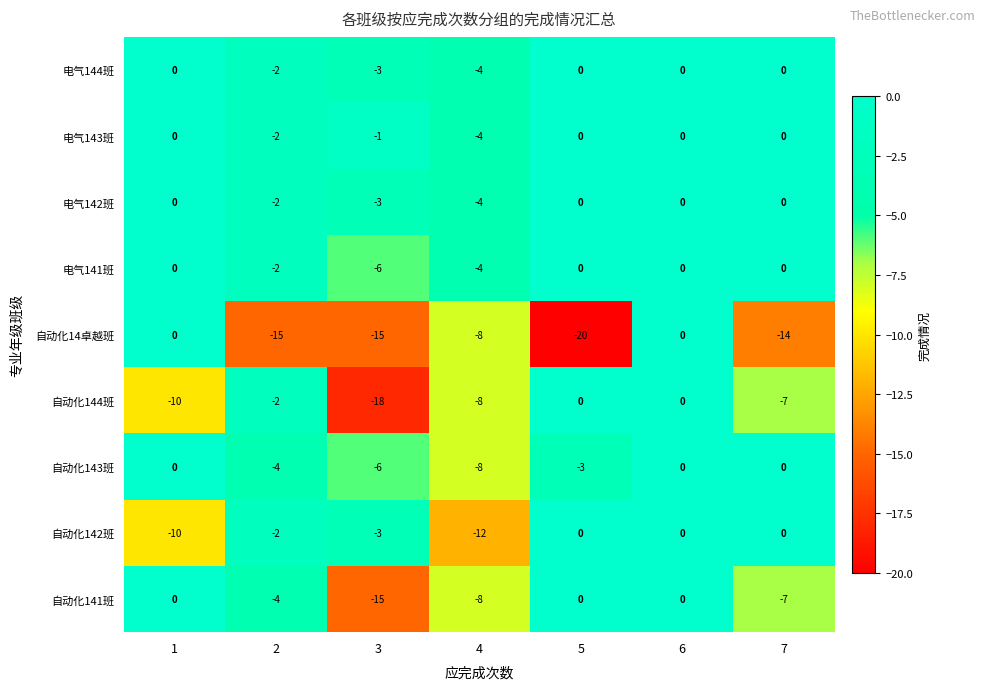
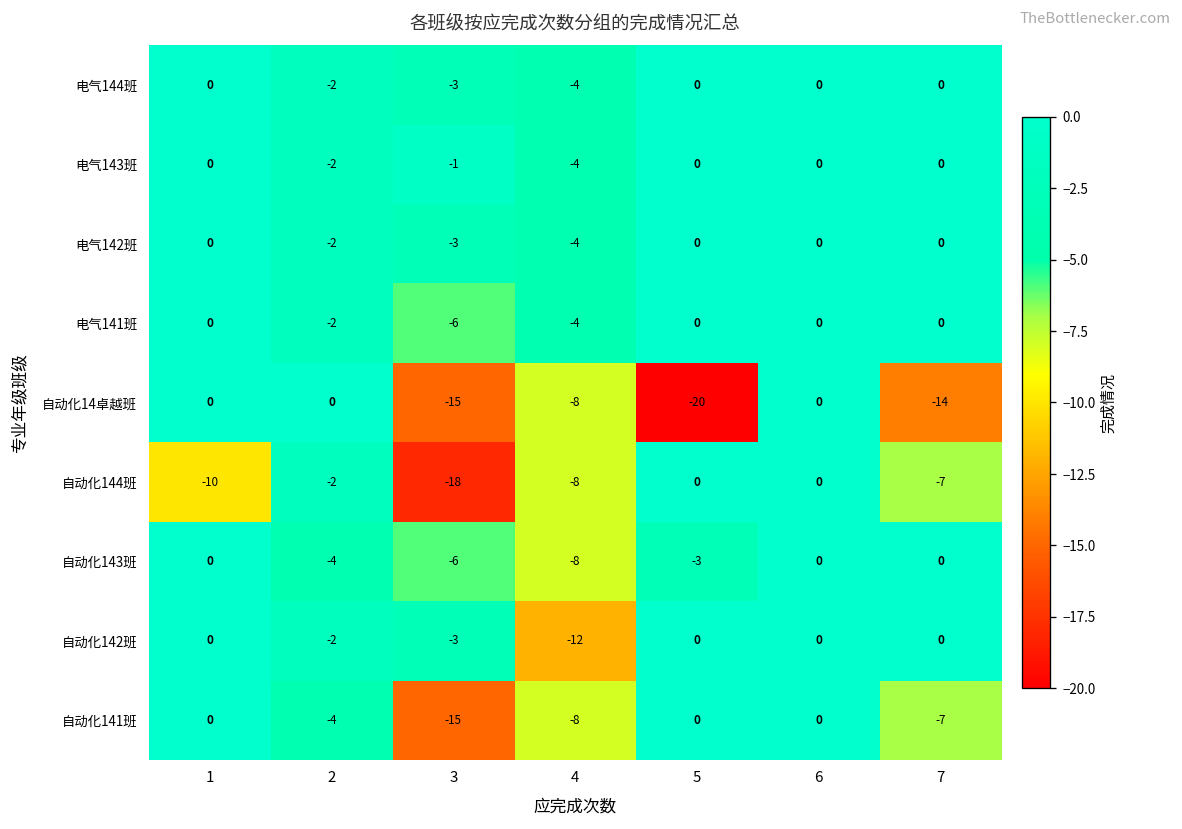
  {
    "电气144班": {
      "1": 0,
      "2": -2,
      "3": -3,
      "4": -4,
      "5": 0,
      "6": 0,
      "7": 0
    },
    "电气143班": {
      "1": 0,
      "2": -2,
      "3": -1,
      "4": -4,
      "5": 0,
      "6": 0,
      "7": 0
    },
    "电气142班": {
      "1": 0,
      "2": -2,
      "3": -3,
      "4": -4,
      "5": 0,
      "6": 0,
      "7": 0
    },
    "电气141班": {
      "1": 0,
      "2": -2,
      "3": -6,
      "4": -4,
      "5": 0,
      "6": 0,
      "7": 0
    },
    "自动化14卓越班": {
      "1": 0,
-     "2": -15,
+     "2": 0,
      "3": -15,
      "4": -8,
      "5": -20,
      "6": 0,
      "7": -14
    },
    "自动化144班": {
      "1": -10,
      "2": -2,
      "3": -18,
      "4": -8,
      "5": 0,
      "6": 0,
      "7": -7
    },
    "自动化143班": {
      "1": 0,
      "2": -4,
      "3": -6,
      "4": -8,
      "5": -3,
      "6": 0,
      "7": 0
    },
    "自动化142班": {
-     "1": -10,
+     "1": 0,
      "2": -2,
      "3": -3,
      "4": -12,
      "5": 0,
      "6": 0,
      "7": 0
    },
    "自动化141班": {
      "1": 0,
      "2": -4,
      "3": -15,
      "4": -8,
      "5": 0,
      "6": 0,
      "7": -7
    }
  }
